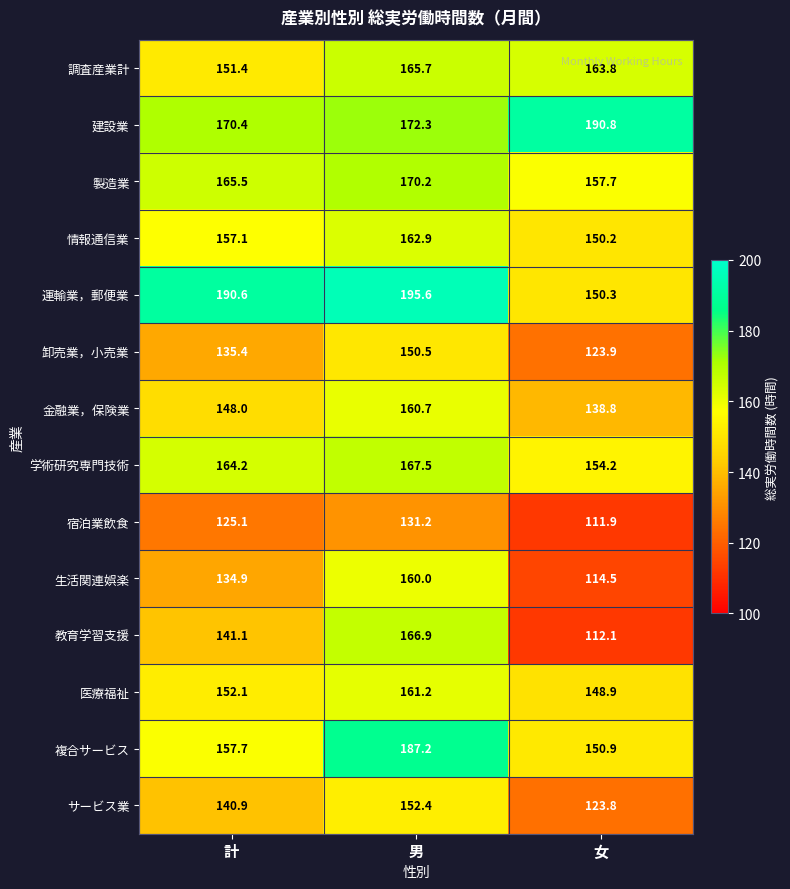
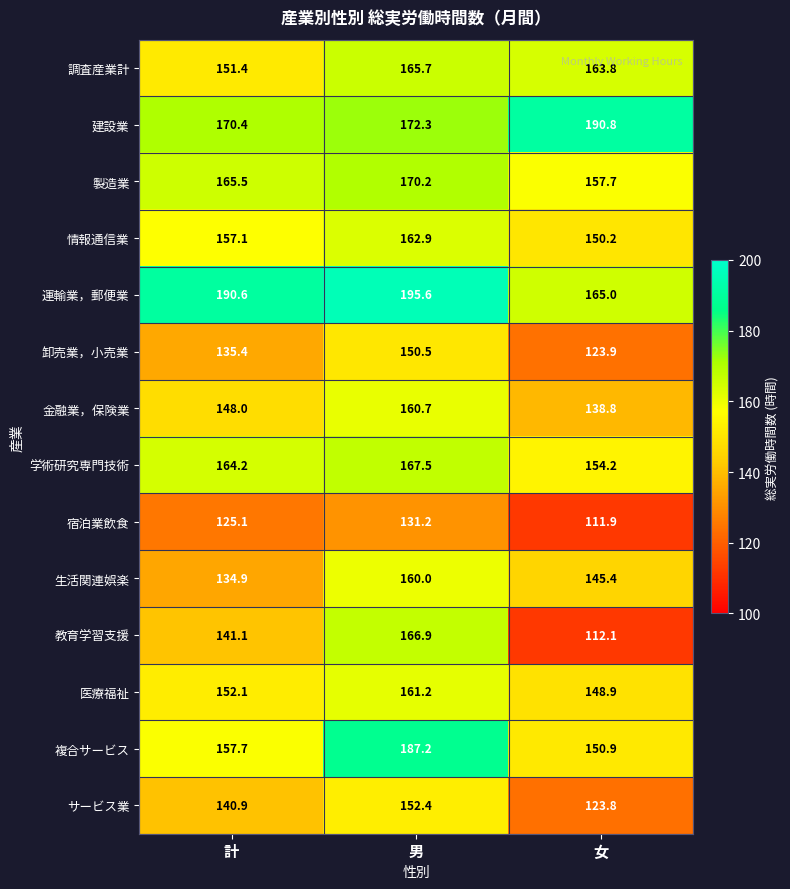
  {
    "調査産業計": {
      "計": 151.4,
      "男": 165.7
    },
    "建設業": {
      "計": 170.4,
      "男": 172.3,
      "女": 190.8
    },
    "製造業": {
      "計": 165.5,
      "男": 170.2,
      "女": 157.7
    },
    "情報通信業": {
      "計": 157.1,
      "男": 162.9,
      "女": 150.2
    },
    "運輸業，郵便業": {
      "計": 190.6,
      "男": 195.6,
-     "女": 150.3
+     "女": 165.0
    },
    "卸売業，小売業": {
      "計": 135.4,
      "男": 150.5,
      "女": 123.9
    },
    "金融業，保険業": {
      "計": 148.0,
      "男": 160.7,
      "女": 138.8
    },
    "学術研究専門技術": {
      "計": 164.2,
      "男": 167.5,
      "女": 154.2
    },
    "宿泊業飲食": {
      "計": 125.1,
      "男": 131.2,
      "女": 111.9
    },
    "生活関連娯楽": {
      "計": 134.9,
      "男": 160.0,
-     "女": 114.5
+     "女": 145.4
    },
    "教育学習支援": {
      "計": 141.1,
      "男": 166.9,
      "女": 112.1
    },
    "医療福祉": {
      "計": 152.1,
      "男": 161.2,
      "女": 148.9
    },
    "複合サービス": {
      "計": 157.7,
      "男": 187.2,
      "女": 150.9
    },
    "サービス業": {
      "計": 140.9,
      "男": 152.4,
      "女": 123.8
    }
  }
